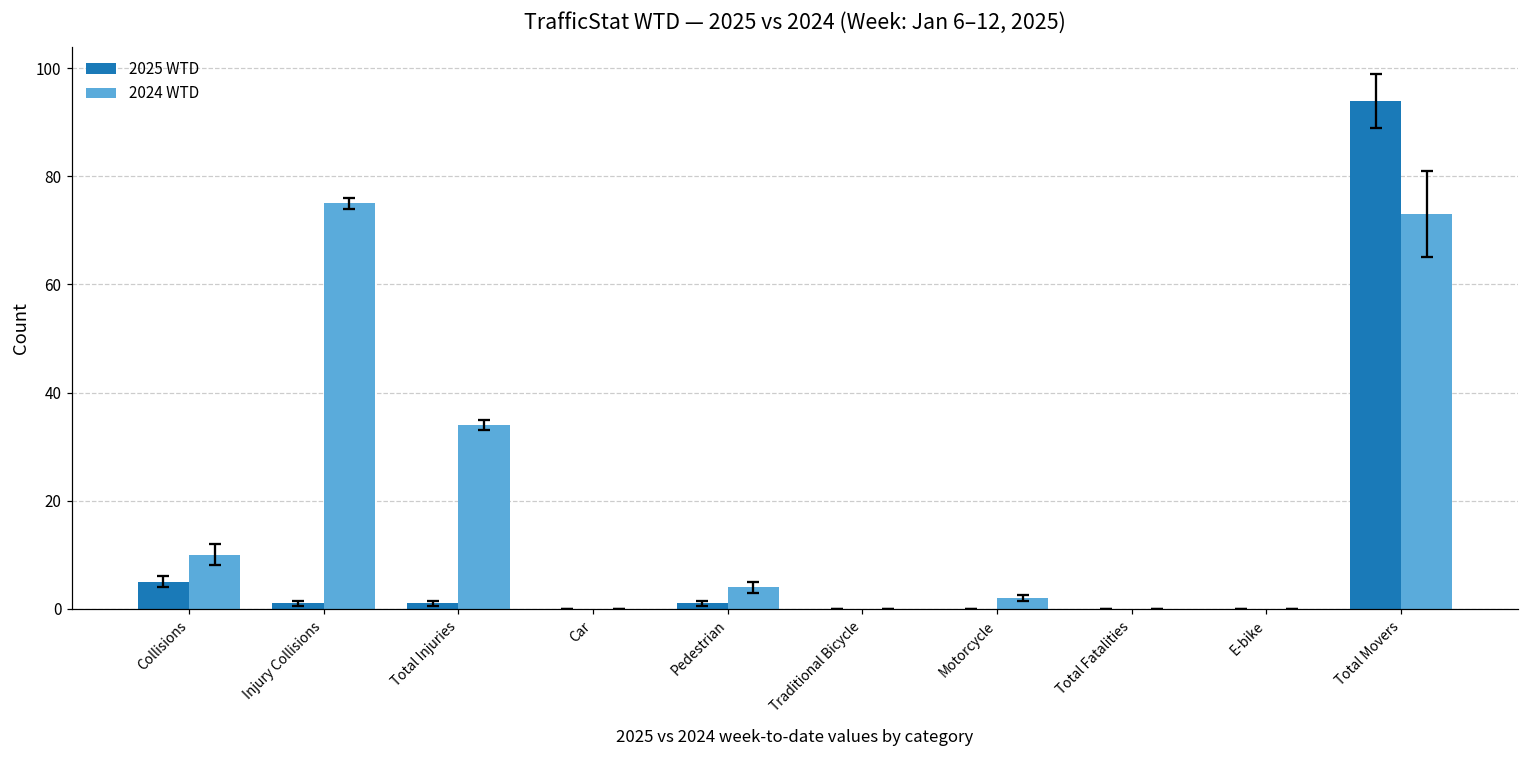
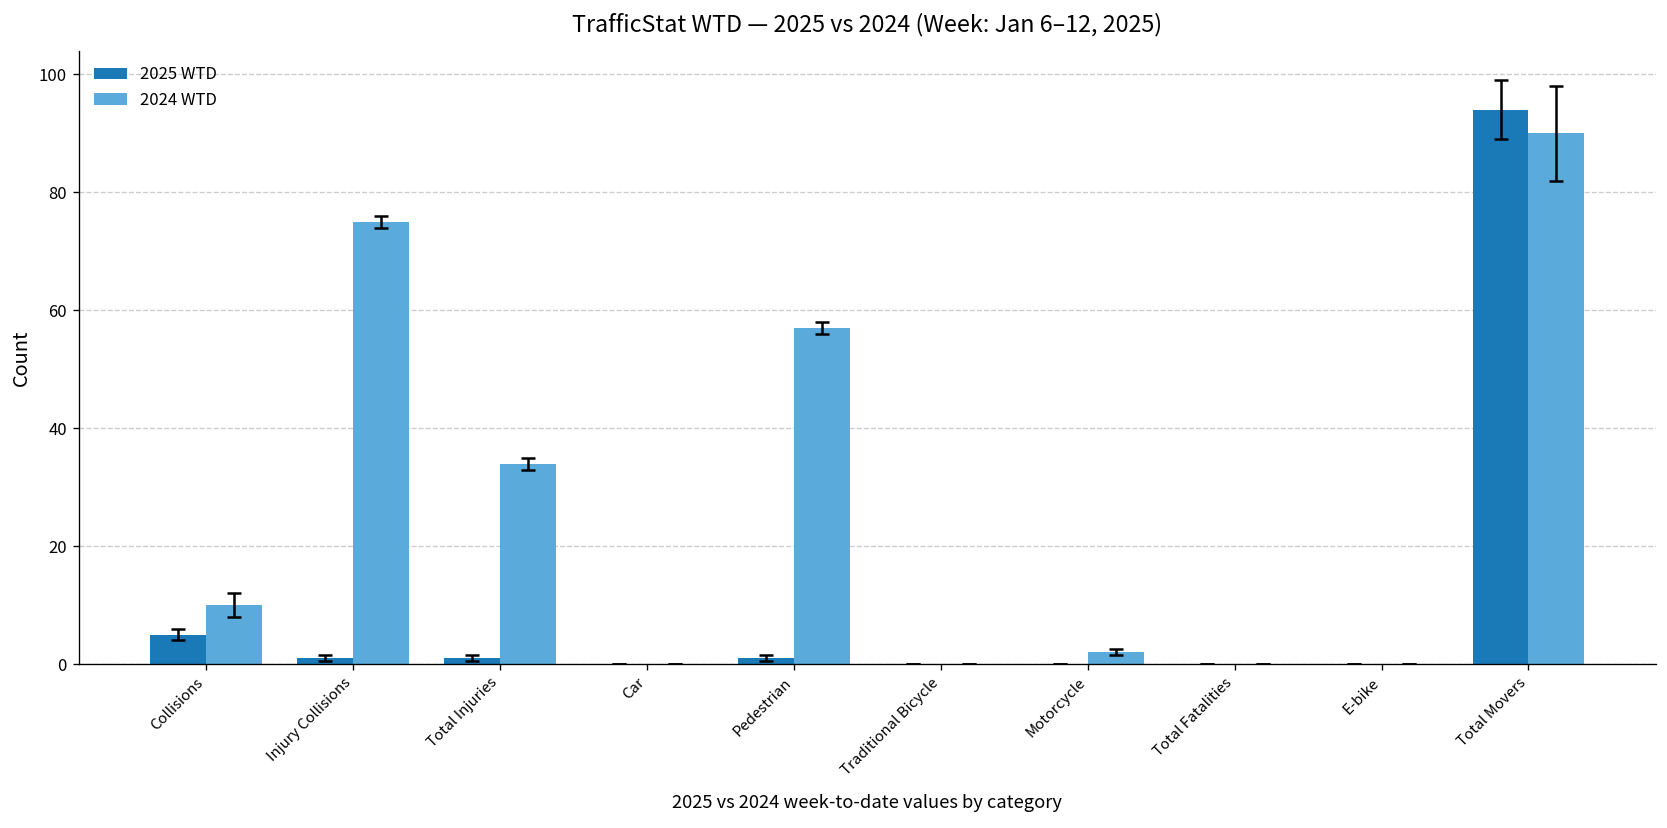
  {
    "2024 WTD": {
      "Collisions": 10,
      "Injury Collisions": 75,
      "Total Injuries": 34,
      "Car": 0,
-     "Pedestrian": 4,
+     "Pedestrian": 57,
      "Traditional Bicycle": 0,
      "Motorcycle": 2,
      "Total Fatalities": 0,
      "E-bike": 0,
-     "Total Movers": 73
+     "Total Movers": 90
    }
  }
